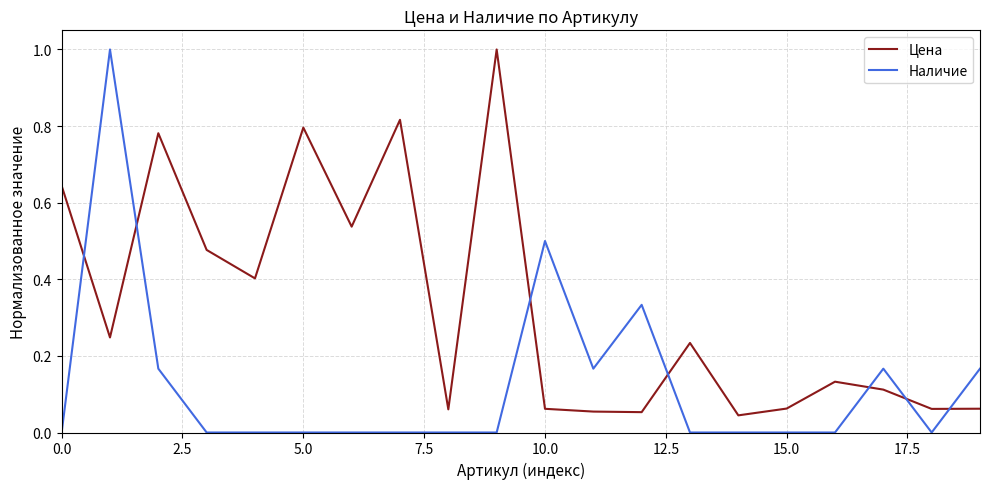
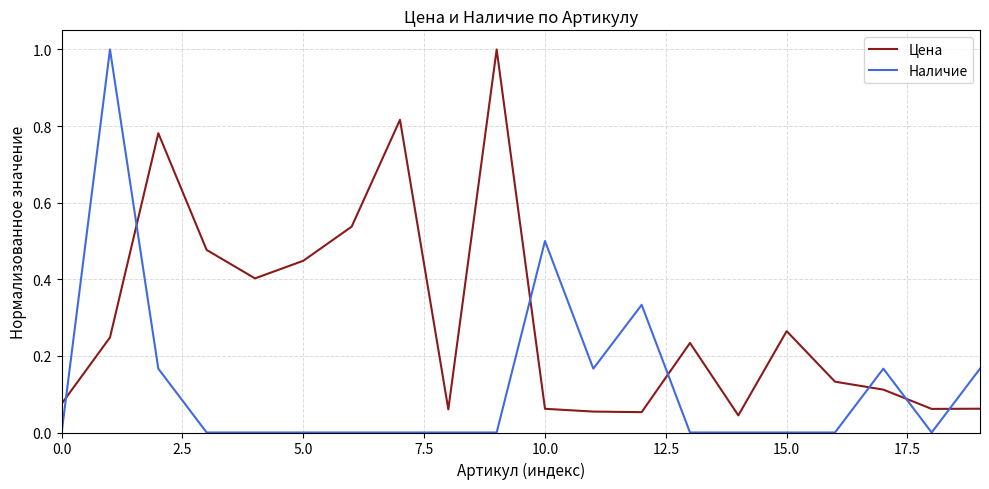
  {
    "Цена": {
-     "0.0": 0.64,
-     "5.0": 0.80,
+     "0.0": 0.08,
+     "5.0": 0.45,
      "10.0": 0.06,
-     "15.0": 0.06
+     "15.0": 0.26
    },
    "Наличие": {
      "0.0": 0.00,
      "5.0": 0.00,
      "10.0": 0.50,
      "15.0": 0.00
    }
  }
